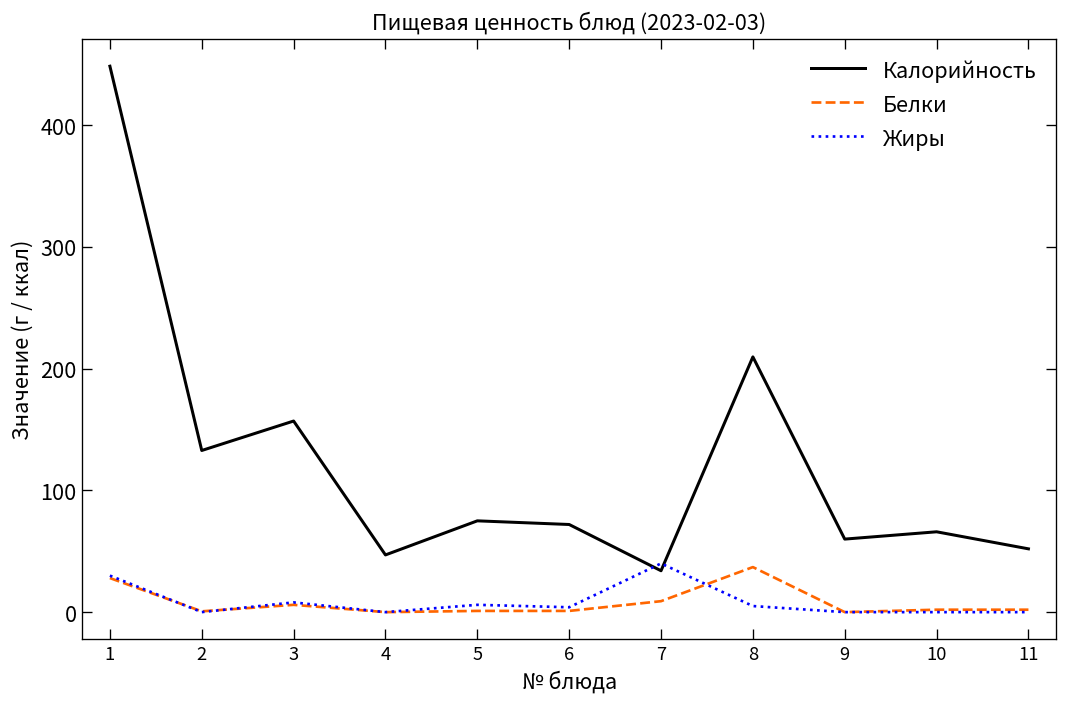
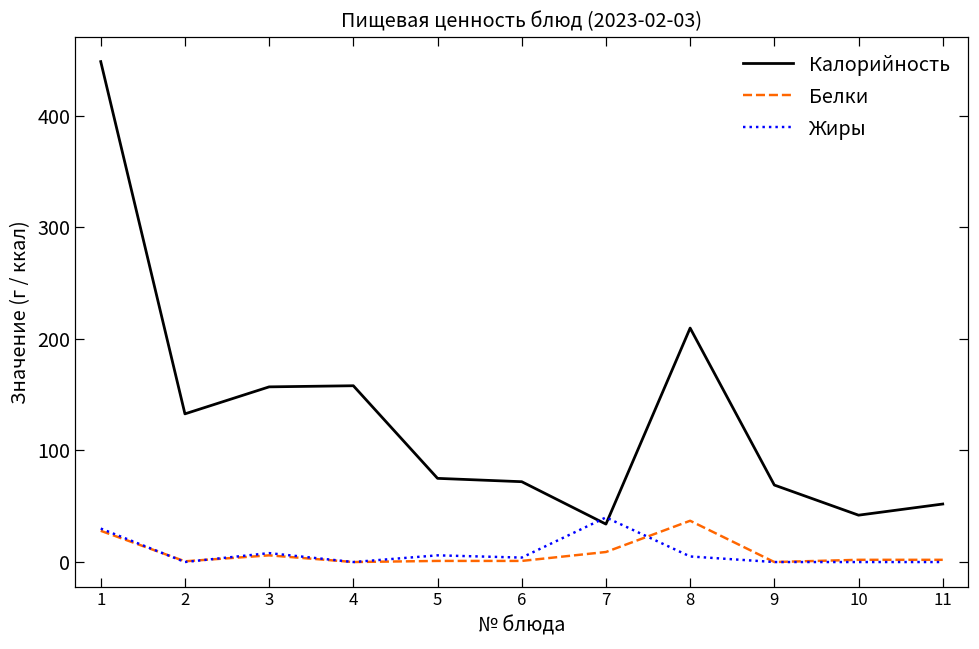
  {
    "Калорийность": {
      "1": 449,
      "2": 133,
      "3": 157,
-     "4": 47,
+     "4": 158,
      "5": 75,
      "6": 72,
      "7": 34,
      "8": 210,
-     "9": 60,
-     "10": 66,
+     "9": 69,
+     "10": 42,
      "11": 52
    },
    "Белки": {
      "5": 1,
      "6": 1,
      "7": 9,
      "8": 37
    },
    "Жиры": {
      "5": 6,
      "6": 4,
      "7": 40,
      "8": 5
    }
  }
